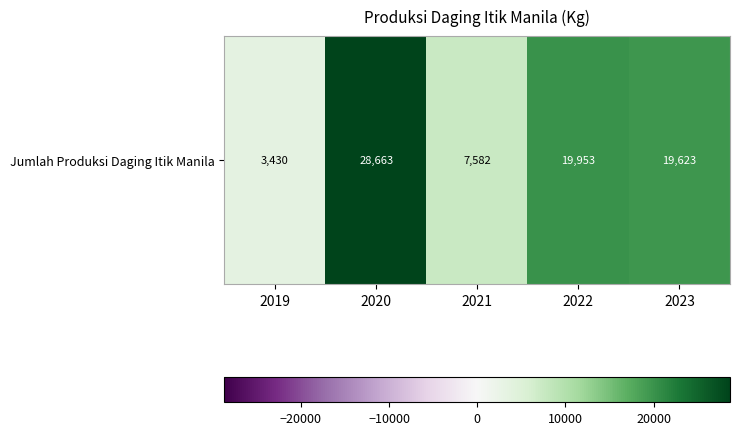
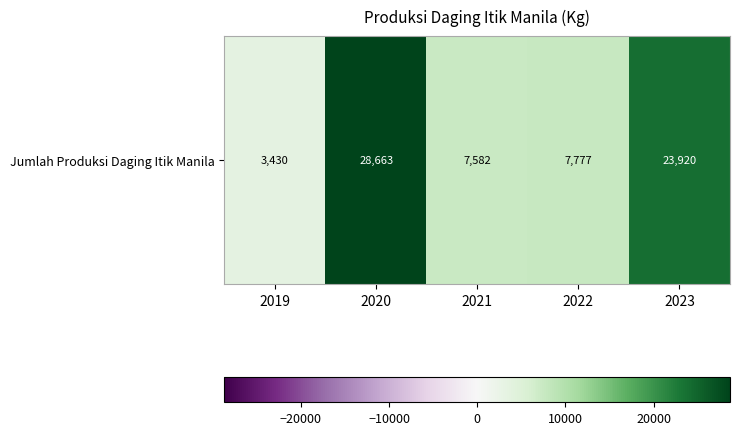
  {
    "Jumlah Produksi Daging Itik Manila": {
      "2019": "3,430",
      "2020": "28,663",
      "2021": "7,582",
-     "2022": "19,953",
-     "2023": "19,623"
+     "2022": "7,777",
+     "2023": "23,920"
    }
  }
